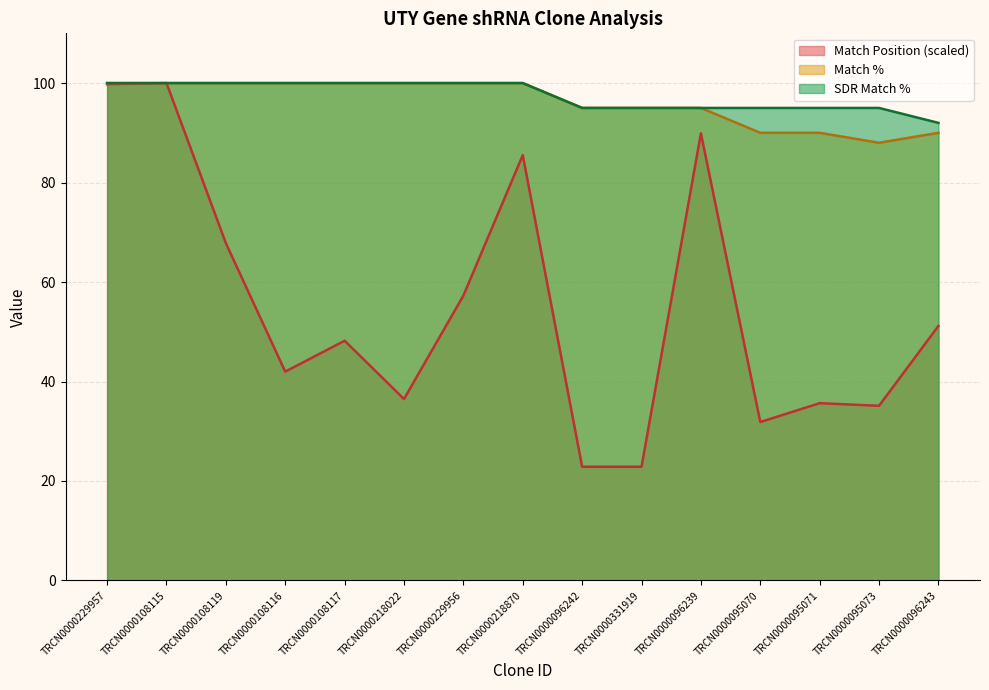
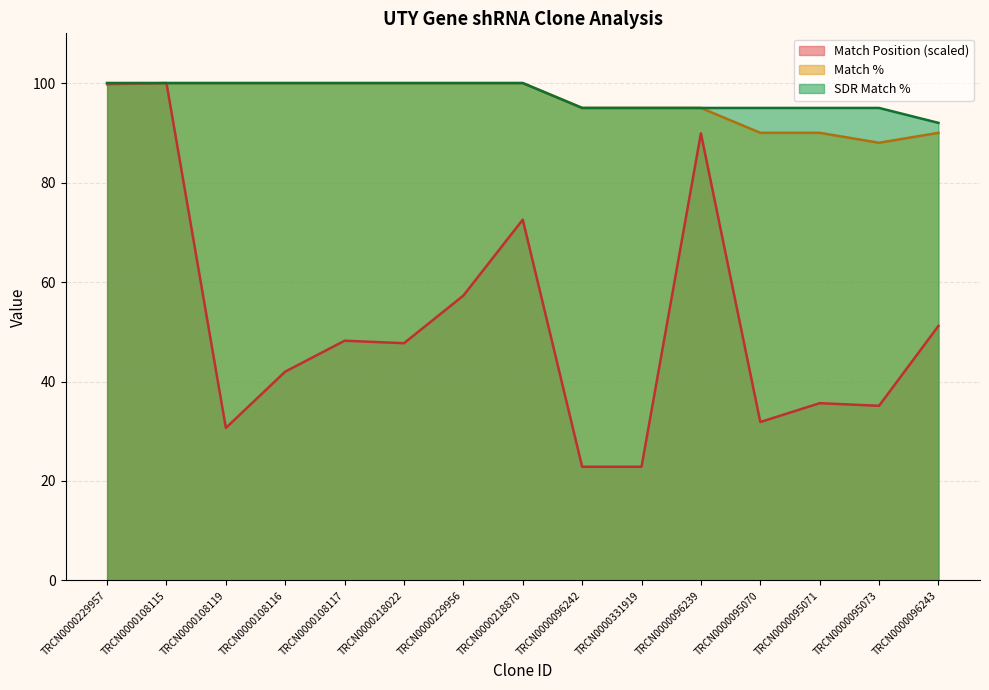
  {
    "Match Position (scaled)": {
-     "TRCN0000108119": 68,
+     "TRCN0000108119": 31,
      "TRCN0000108116": 42,
      "TRCN0000108117": 48,
-     "TRCN0000218022": 36,
+     "TRCN0000218022": 48,
      "TRCN0000229956": 57,
-     "TRCN0000218870": 86,
+     "TRCN0000218870": 73,
      "TRCN0000096242": 23,
      "TRCN0000331919": 23,
      "TRCN0000096239": 90,
      "TRCN0000095070": 32,
      "TRCN0000095071": 36,
      "TRCN0000095073": 35,
      "TRCN0000096243": 51
    },
    "Match %": {
      "TRCN0000095070": 90,
      "TRCN0000095071": 90,
      "TRCN0000095073": 88,
      "TRCN0000096243": 90
    },
    "SDR Match %": {
      "TRCN0000095070": 95,
      "TRCN0000095071": 95,
      "TRCN0000095073": 95,
      "TRCN0000096243": 92
    }
  }
